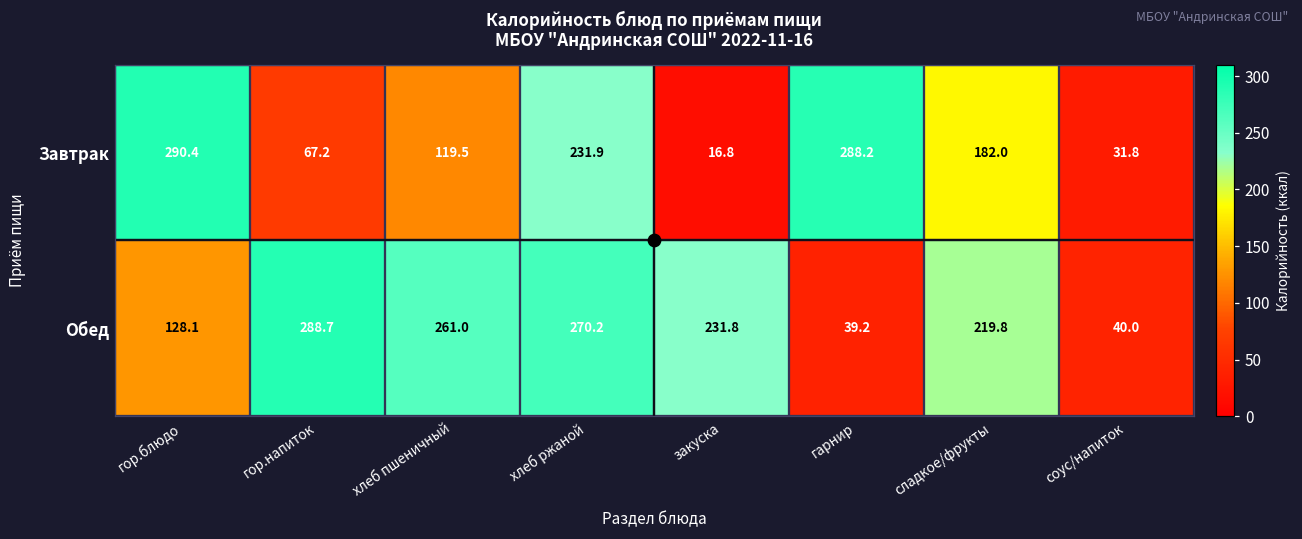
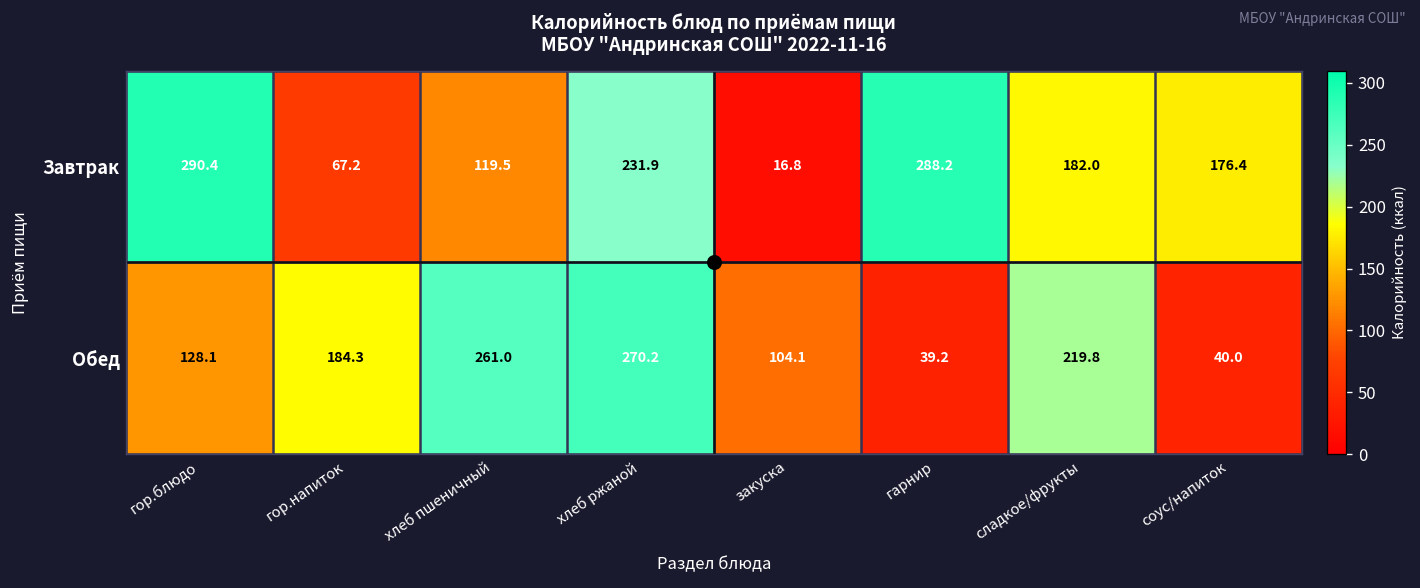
  {
    "Завтрак": {
      "гор.блюдо": 290.4,
      "гор.напиток": 67.2,
      "хлеб пшеничный": 119.5,
      "хлеб ржаной": 231.9,
      "закуска": 16.8,
      "гарнир": 288.2,
      "сладкое/фрукты": 182.0,
-     "соус/напиток": 31.8
+     "соус/напиток": 176.4
    },
    "Обед": {
      "гор.блюдо": 128.1,
-     "гор.напиток": 288.7,
+     "гор.напиток": 184.3,
      "хлеб пшеничный": 261.0,
      "хлеб ржаной": 270.2,
-     "закуска": 231.8,
+     "закуска": 104.1,
      "гарнир": 39.2,
      "сладкое/фрукты": 219.8,
      "соус/напиток": 40.0
    }
  }
